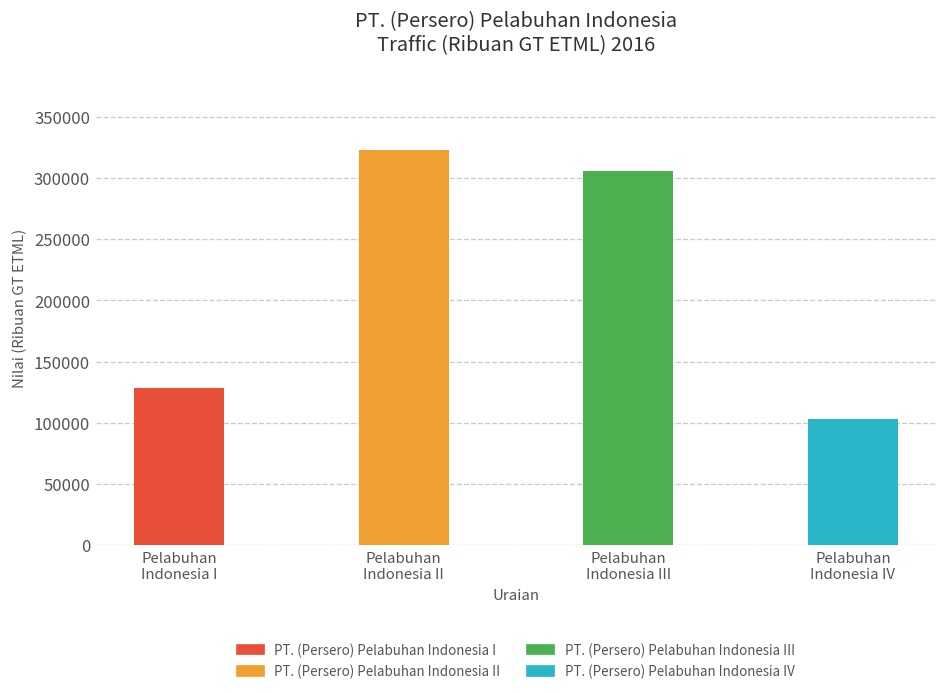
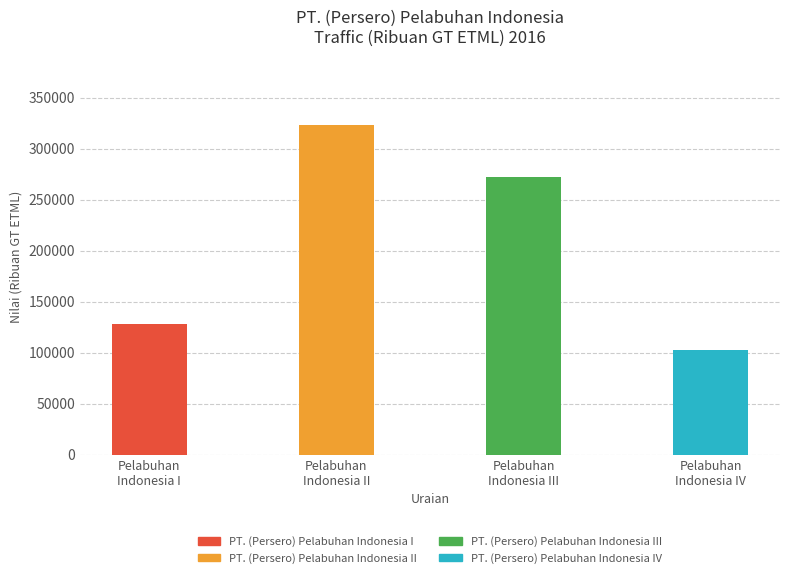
  {
    "Pelabuhan Indonesia I": 128000,
    "Pelabuhan Indonesia II": 323000,
-   "Pelabuhan Indonesia III": 305000,
+   "Pelabuhan Indonesia III": 272000,
    "Pelabuhan Indonesia IV": 103000
  }
